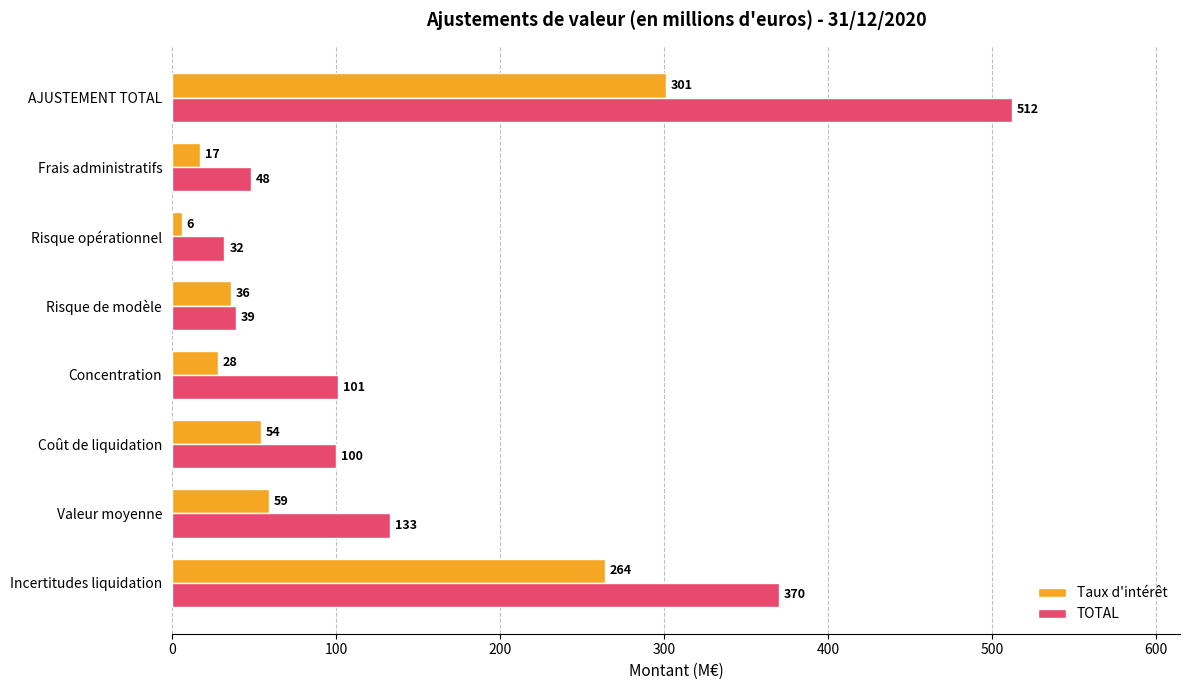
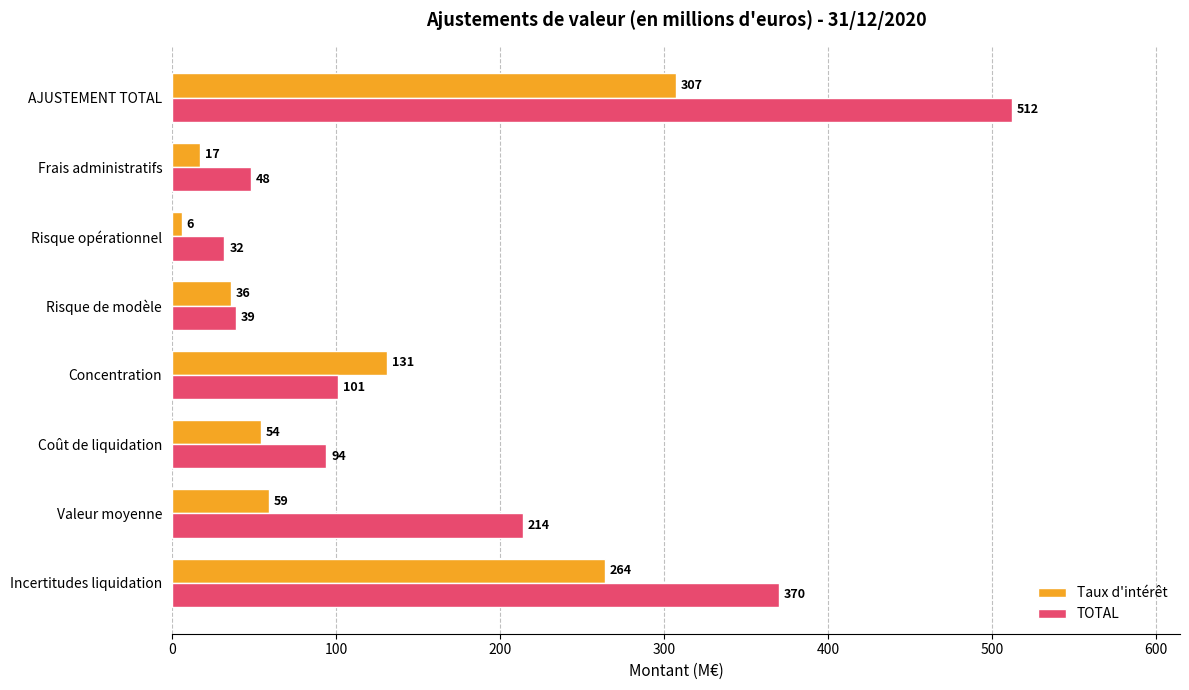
  {
    "Taux d'intérêt": {
-     "AJUSTEMENT TOTAL": 301,
+     "AJUSTEMENT TOTAL": 307,
      "Frais administratifs": 17,
      "Risque opérationnel": 6,
      "Risque de modèle": 36,
-     "Concentration": 28,
+     "Concentration": 131,
      "Coût de liquidation": 54,
      "Valeur moyenne": 59,
      "Incertitudes liquidation": 264
    },
    "TOTAL": {
      "AJUSTEMENT TOTAL": 512,
      "Frais administratifs": 48,
      "Risque opérationnel": 32,
      "Risque de modèle": 39,
      "Concentration": 101,
-     "Coût de liquidation": 100,
-     "Valeur moyenne": 133,
+     "Coût de liquidation": 94,
+     "Valeur moyenne": 214,
      "Incertitudes liquidation": 370
    }
  }
